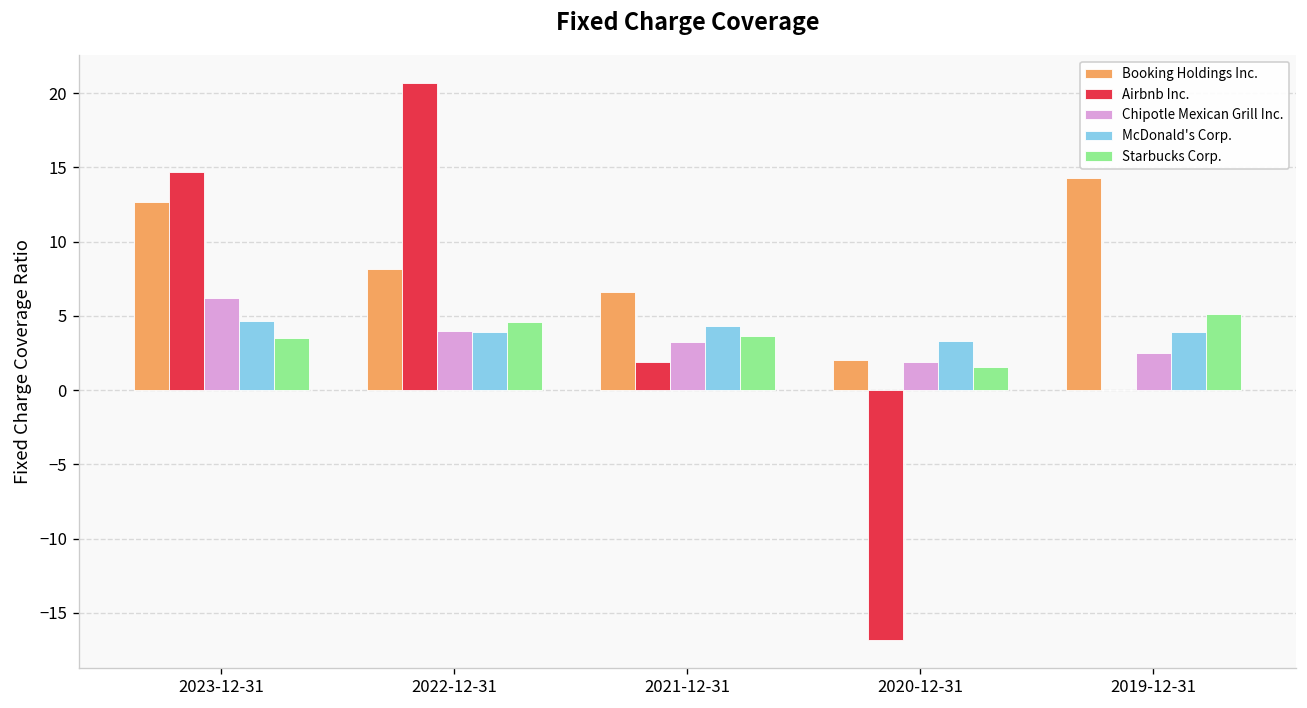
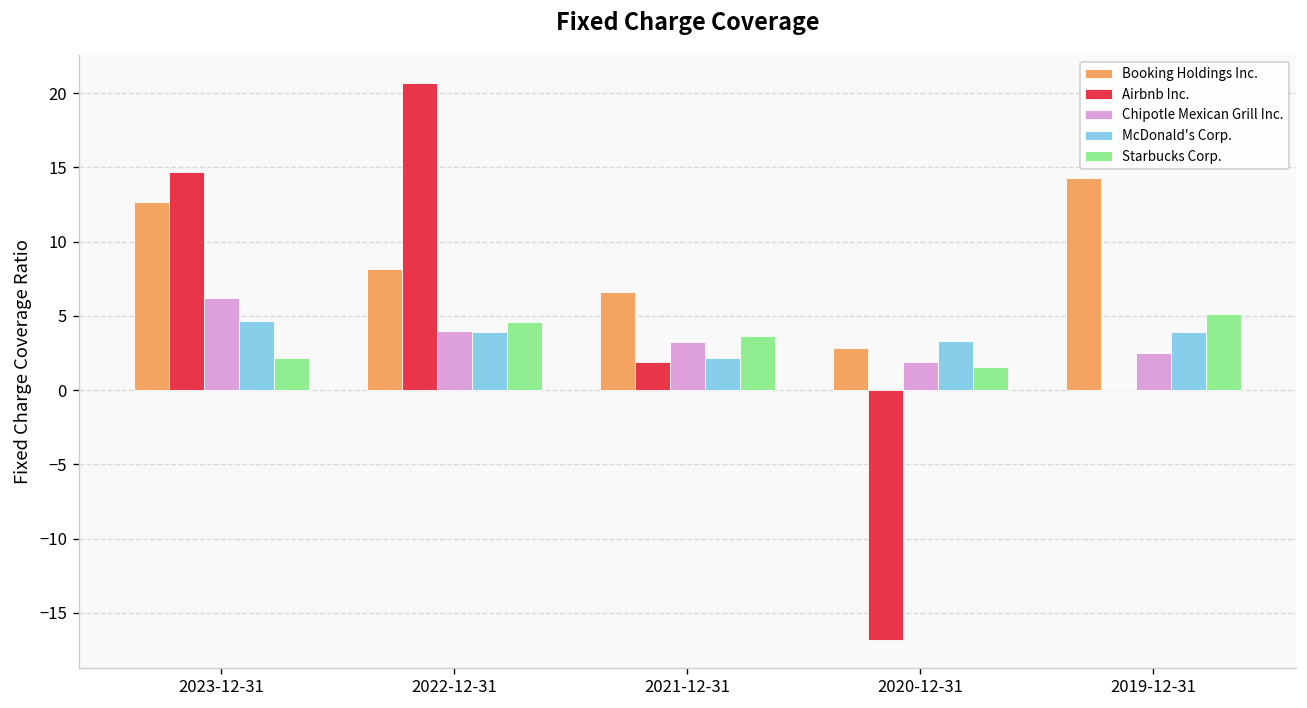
  {
    "Booking Holdings Inc.": {
      "2023-12-31": 12.7,
      "2022-12-31": 8.1,
      "2021-12-31": 6.6,
-     "2020-12-31": 2.0,
+     "2020-12-31": 2.9,
      "2019-12-31": 14.3
    },
    "Airbnb Inc.": {
      "2023-12-31": 14.7,
      "2022-12-31": 20.7,
      "2021-12-31": 1.9,
      "2020-12-31": -16.8,
      "2019-12-31": 0.0
    },
    "Chipotle Mexican Grill Inc.": {
      "2023-12-31": 6.2,
      "2022-12-31": 4.0,
      "2021-12-31": 3.2,
      "2020-12-31": 1.9,
      "2019-12-31": 2.5
    },
    "McDonald's Corp.": {
      "2023-12-31": 4.6,
      "2022-12-31": 3.9,
-     "2021-12-31": 4.3,
+     "2021-12-31": 2.2,
      "2020-12-31": 3.3,
      "2019-12-31": 3.9
    },
    "Starbucks Corp.": {
-     "2023-12-31": 3.5,
+     "2023-12-31": 2.2,
      "2022-12-31": 4.6,
      "2021-12-31": 3.6,
      "2020-12-31": 1.6,
      "2019-12-31": 5.1
    }
  }
